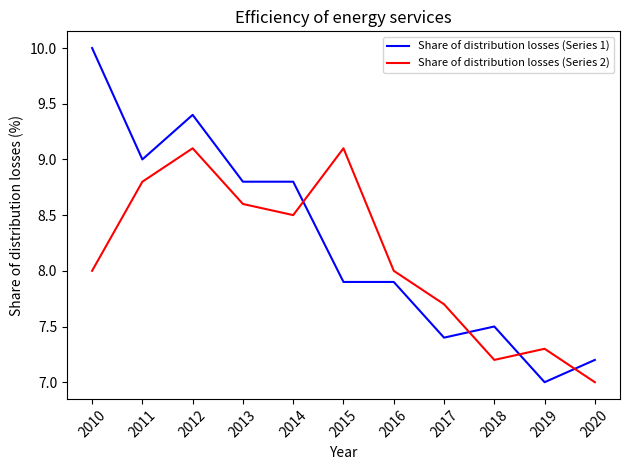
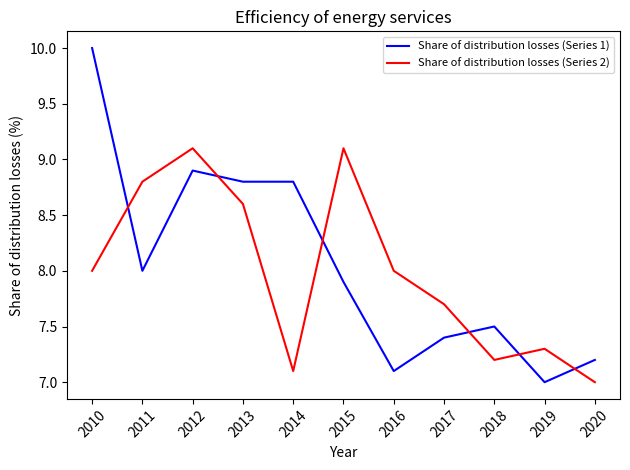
  {
    "Share of distribution losses (Series 1)": {
      "2010": 10.0,
-     "2011": 9,
-     "2012": 9.4,
+     "2011": 8,
+     "2012": 8.9,
      "2013": 8.8,
      "2014": 8.8,
      "2015": 7.9,
-     "2016": 7.9,
+     "2016": 7.1,
      "2017": 7.4,
      "2018": 7.5,
      "2019": 7.0,
      "2020": 7.2
    },
    "Share of distribution losses (Series 2)": {
      "2010": 8.0,
      "2011": 8.8,
      "2012": 9.1,
      "2013": 8.6,
-     "2014": 8.5,
+     "2014": 7.1,
      "2015": 9.1,
      "2016": 8.0,
      "2017": 7.7,
      "2018": 7.2,
      "2019": 7.3,
      "2020": 7.0
    }
  }
